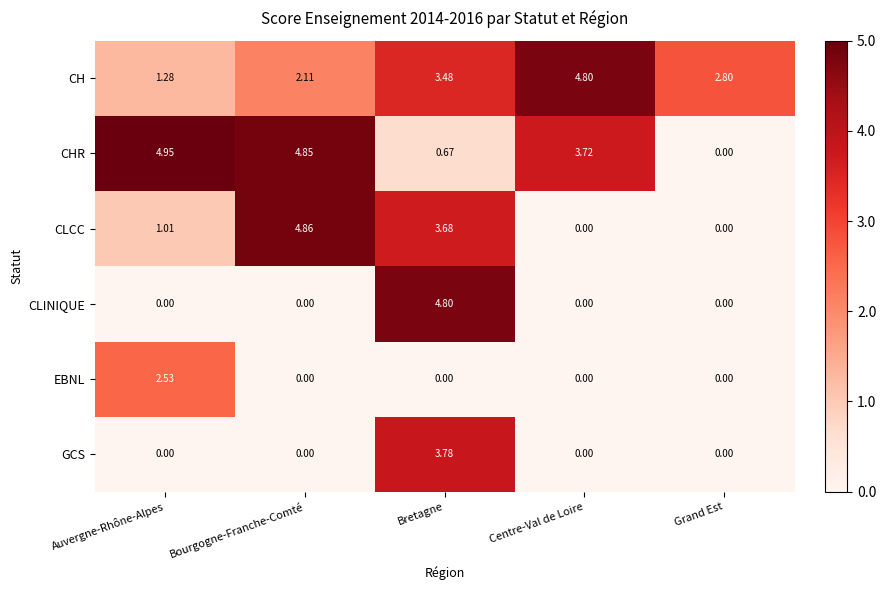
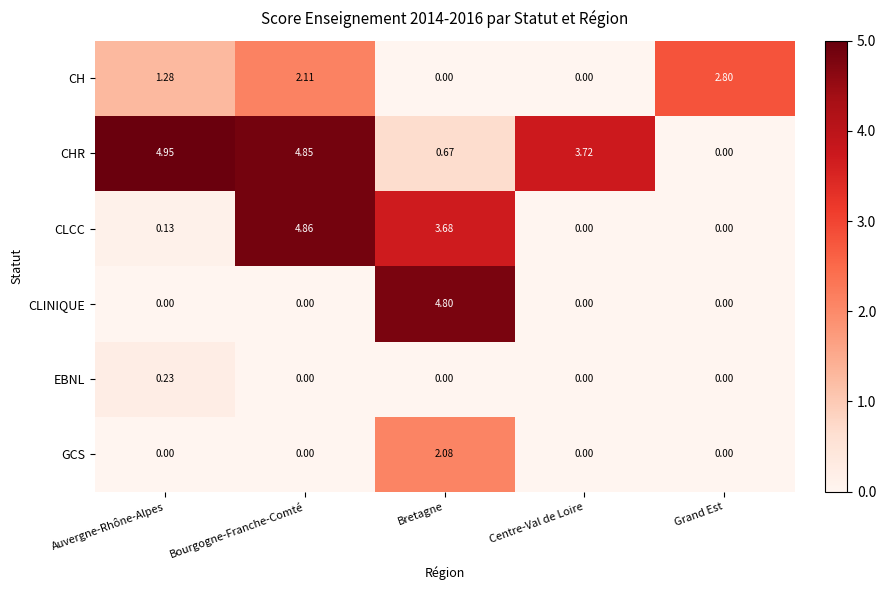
  {
    "CH": {
      "Auvergne-Rhône-Alpes": 1.28,
      "Bourgogne-Franche-Comté": 2.11,
-     "Bretagne": 3.48,
-     "Centre-Val de Loire": 4.80,
+     "Bretagne": 0.00,
+     "Centre-Val de Loire": 0.00,
      "Grand Est": 2.80
    },
    "CHR": {
      "Auvergne-Rhône-Alpes": 4.95,
      "Bourgogne-Franche-Comté": 4.85,
      "Bretagne": 0.67,
      "Centre-Val de Loire": 3.72,
      "Grand Est": 0.00
    },
    "CLCC": {
-     "Auvergne-Rhône-Alpes": 1.01,
+     "Auvergne-Rhône-Alpes": 0.13,
      "Bourgogne-Franche-Comté": 4.86,
      "Bretagne": 3.68,
      "Centre-Val de Loire": 0.00,
      "Grand Est": 0.00
    },
    "CLINIQUE": {
      "Auvergne-Rhône-Alpes": 0.00,
      "Bourgogne-Franche-Comté": 0.00,
      "Bretagne": 4.80,
      "Centre-Val de Loire": 0.00,
      "Grand Est": 0.00
    },
    "EBNL": {
-     "Auvergne-Rhône-Alpes": 2.53,
+     "Auvergne-Rhône-Alpes": 0.23,
      "Bourgogne-Franche-Comté": 0.00,
      "Bretagne": 0.00,
      "Centre-Val de Loire": 0.00,
      "Grand Est": 0.00
    },
    "GCS": {
      "Auvergne-Rhône-Alpes": 0.00,
      "Bourgogne-Franche-Comté": 0.00,
-     "Bretagne": 3.78,
+     "Bretagne": 2.08,
      "Centre-Val de Loire": 0.00,
      "Grand Est": 0.00
    }
  }
